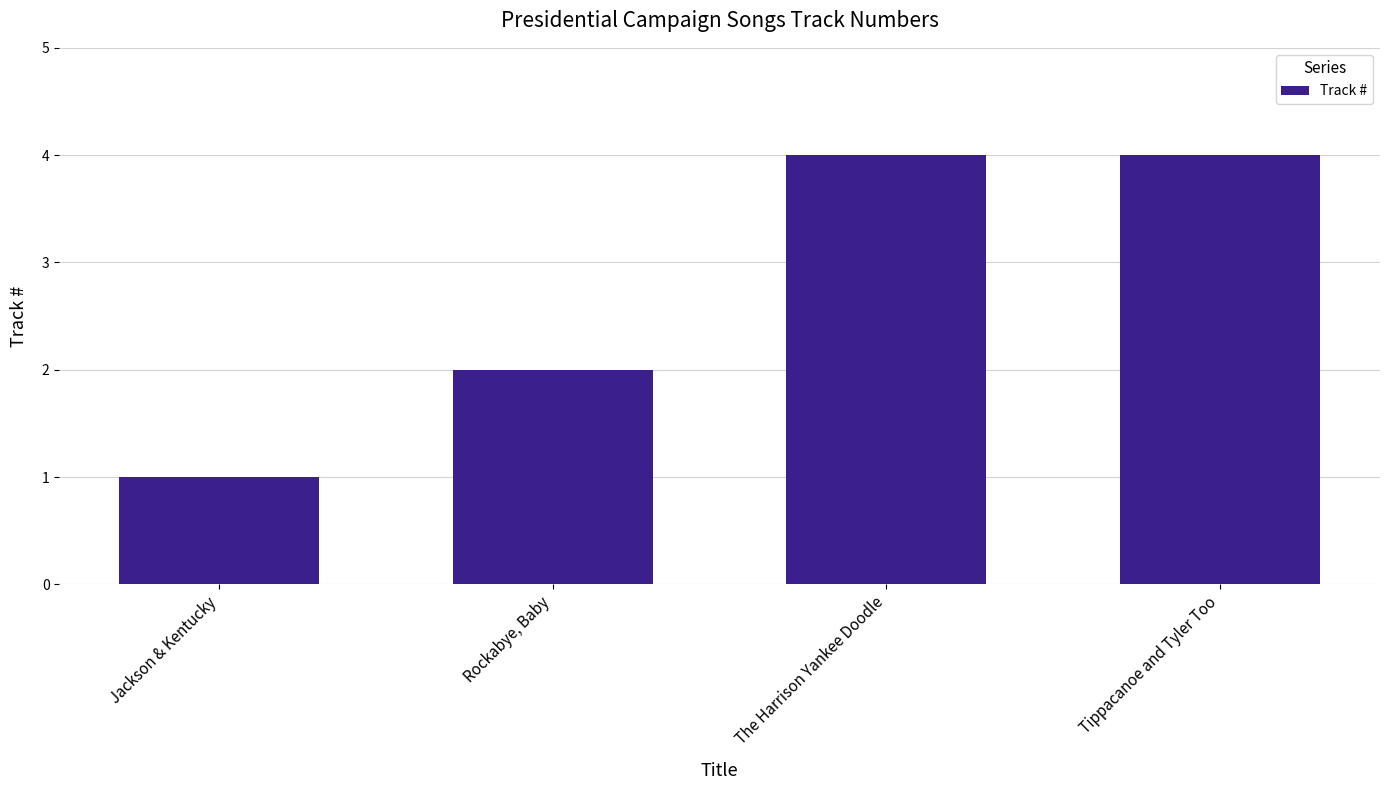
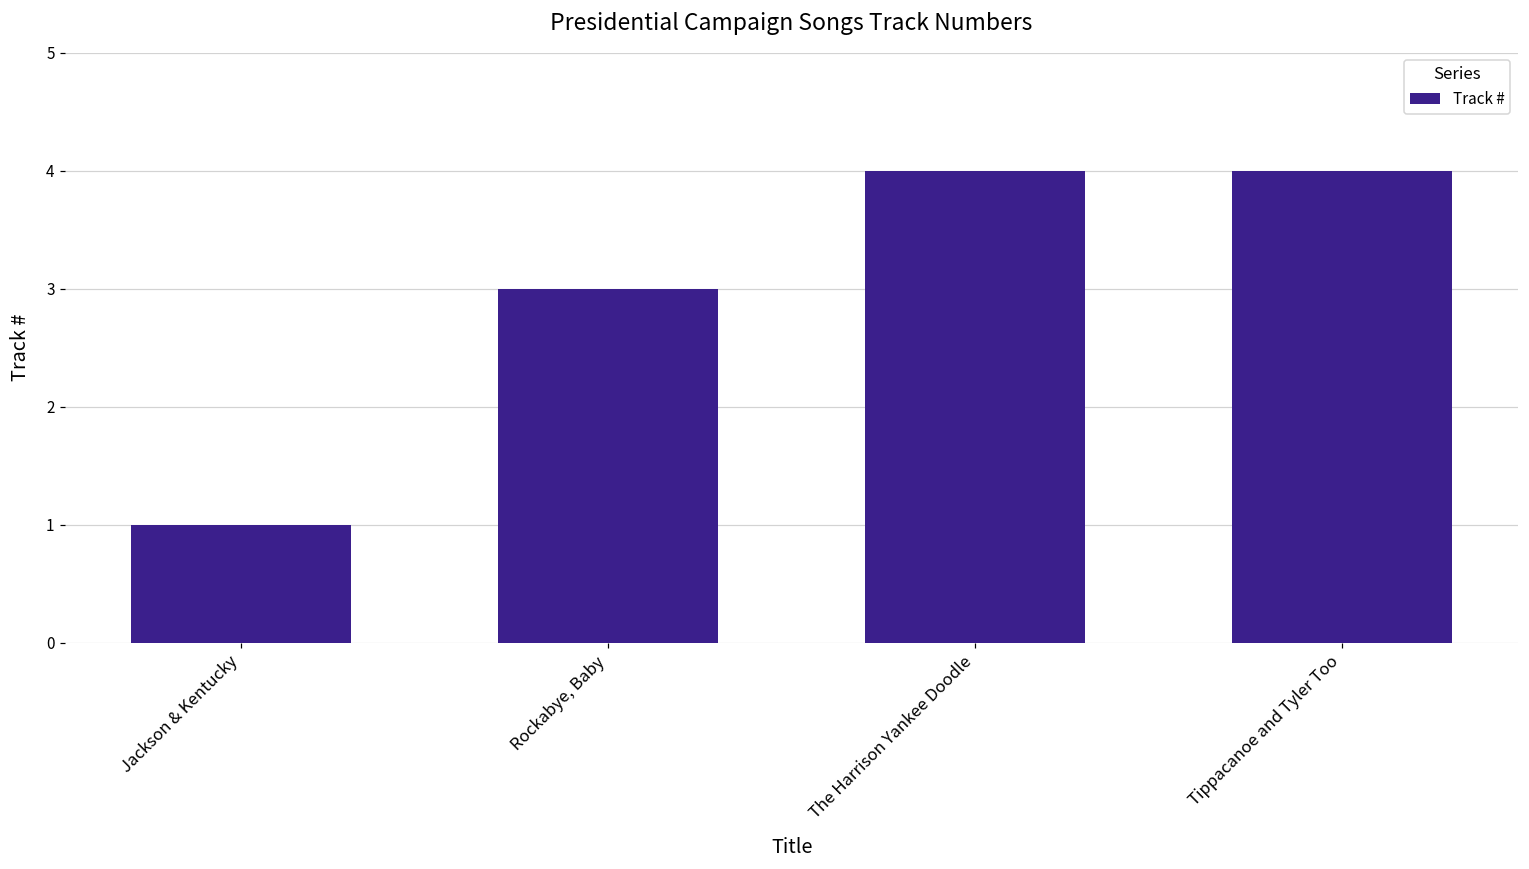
  {
    "Jackson & Kentucky": 1,
-   "Rockabye, Baby": 2,
+   "Rockabye, Baby": 3,
    "The Harrison Yankee Doodle": 4,
    "Tippacanoe and Tyler Too": 4
  }
